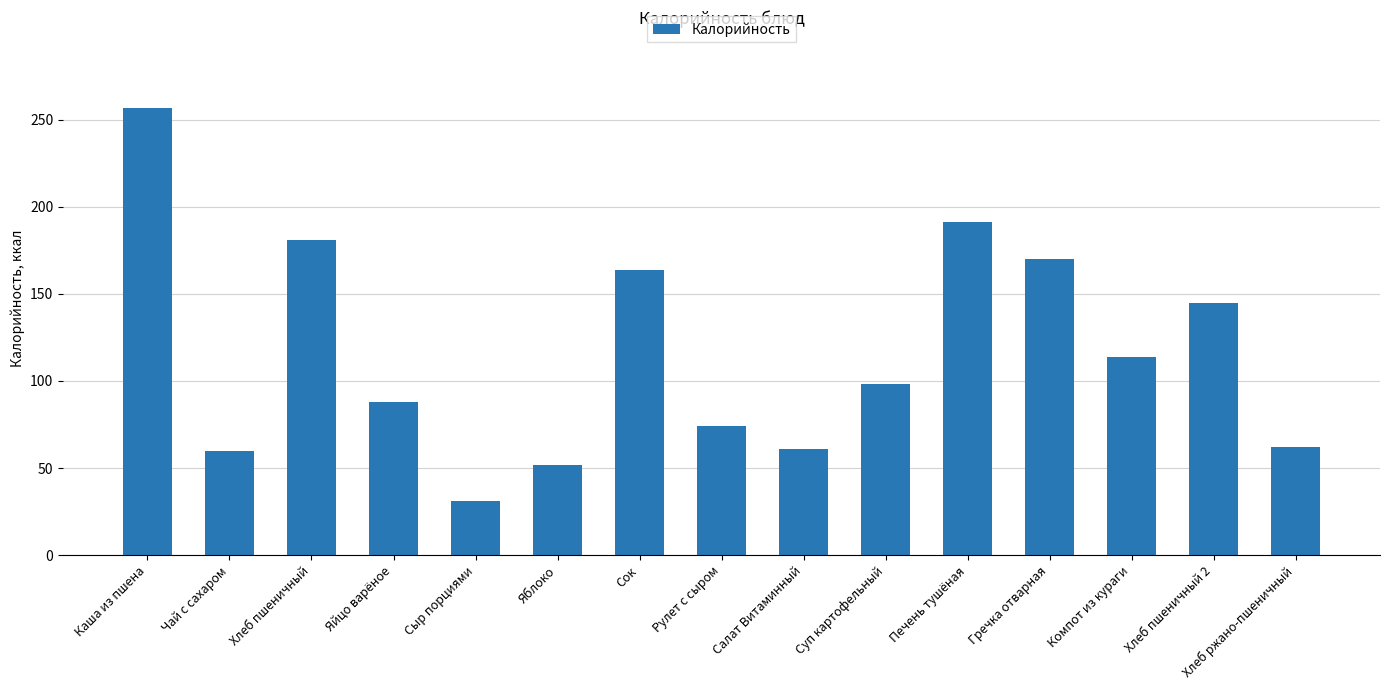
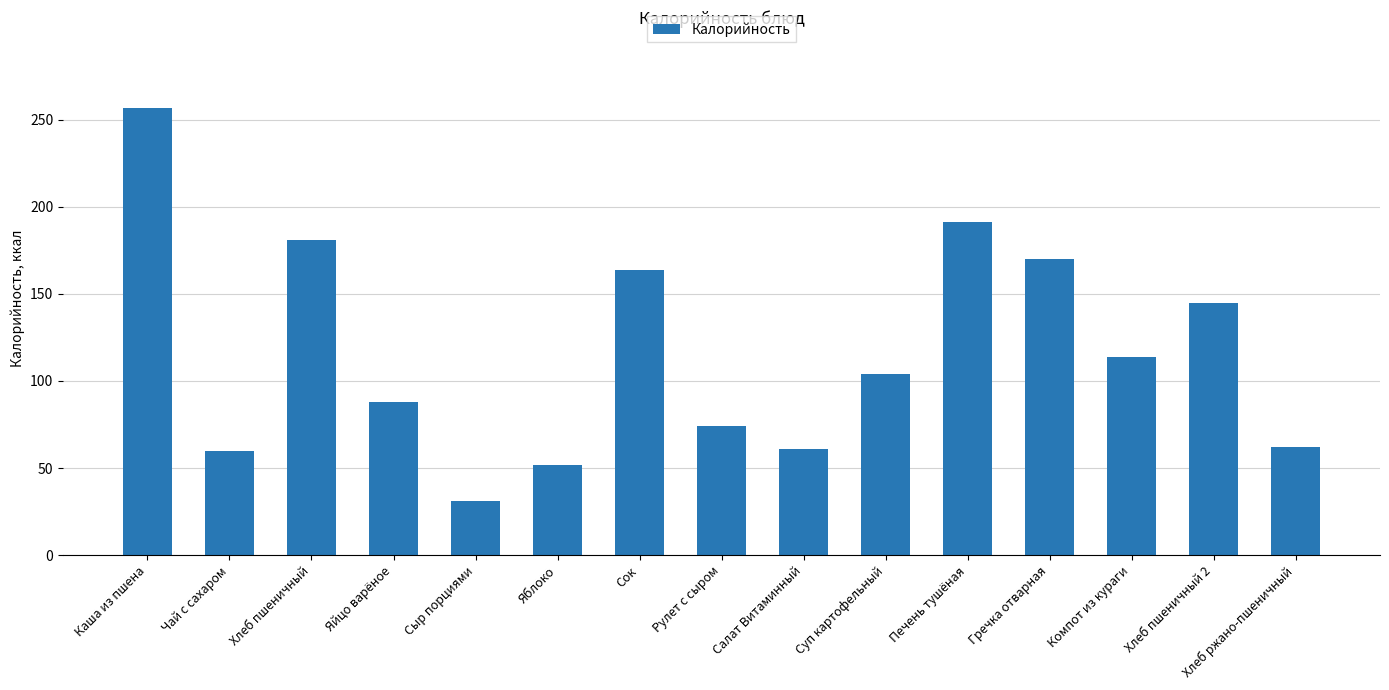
  {
    "Каша из пшена": 257,
    "Чай с сахаром": 60,
    "Хлеб пшеничный": 181,
    "Яйцо варёное": 88,
    "Сыр порциями": 31,
    "Яблоко": 52,
    "Сок": 164,
    "Рулет с сыром": 74,
    "Салат Витаминный": 61,
-   "Суп картофельный": 98,
+   "Суп картофельный": 104,
    "Печень тушёная": 191,
    "Гречка отварная": 170,
    "Компот из кураги": 114,
    "Хлеб пшеничный 2": 145,
    "Хлеб ржано-пшеничный": 62
  }
